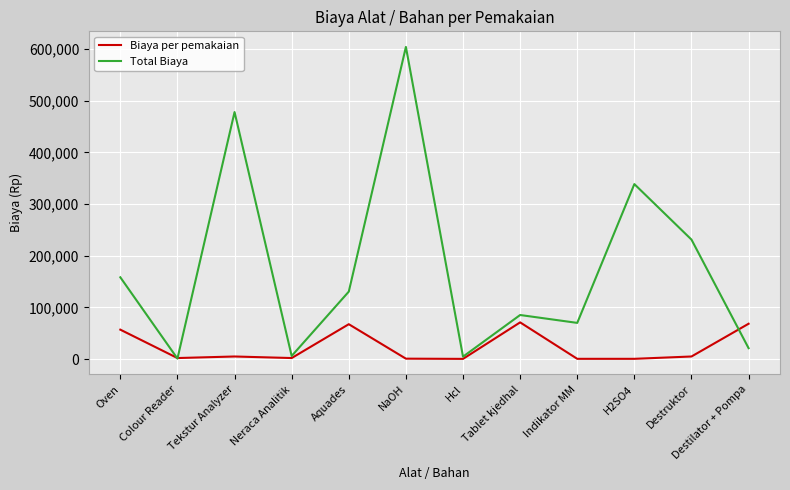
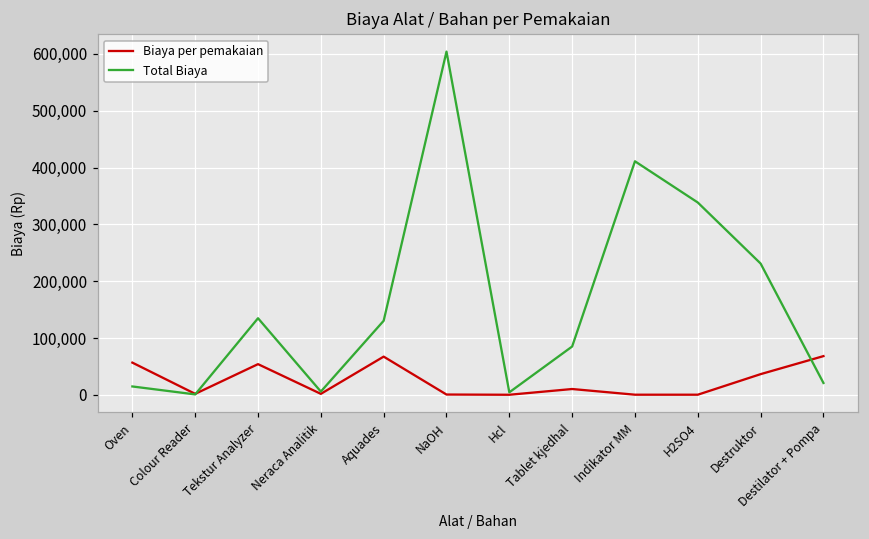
  {
    "Biaya per pemakaian": {
      "Oven": "60,000",
-     "Tekstur Analyzer": "10,000",
+     "Tekstur Analyzer": "50,000",
      "Aquades": "70,000",
      "NaOH": "0",
-     "Tablet kjedhal": "70,000",
+     "Tablet kjedhal": "10,000",
      "Indikator MM": "0",
      "H2SO4": "0",
-     "Destruktor": "10,000",
+     "Destruktor": "40,000",
      "Destilator + Pompa": "70,000"
    },
    "Total Biaya": {
-     "Oven": "160,000",
-     "Tekstur Analyzer": "480,000",
+     "Oven": "20,000",
+     "Tekstur Analyzer": "140,000",
      "Aquades": "130,000",
      "NaOH": "600,000",
      "Tablet kjedhal": "90,000",
-     "Indikator MM": "70,000",
+     "Indikator MM": "410,000",
      "H2SO4": "340,000",
      "Destruktor": "230,000",
      "Destilator + Pompa": "20,000"
    }
  }
